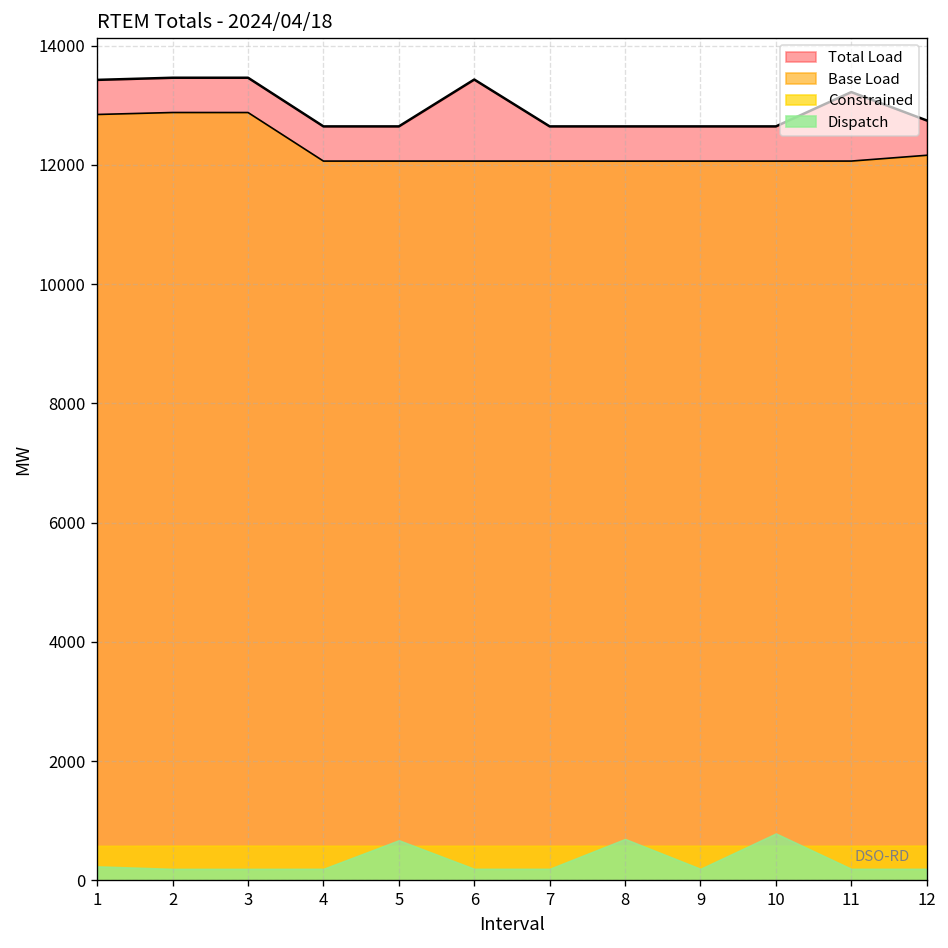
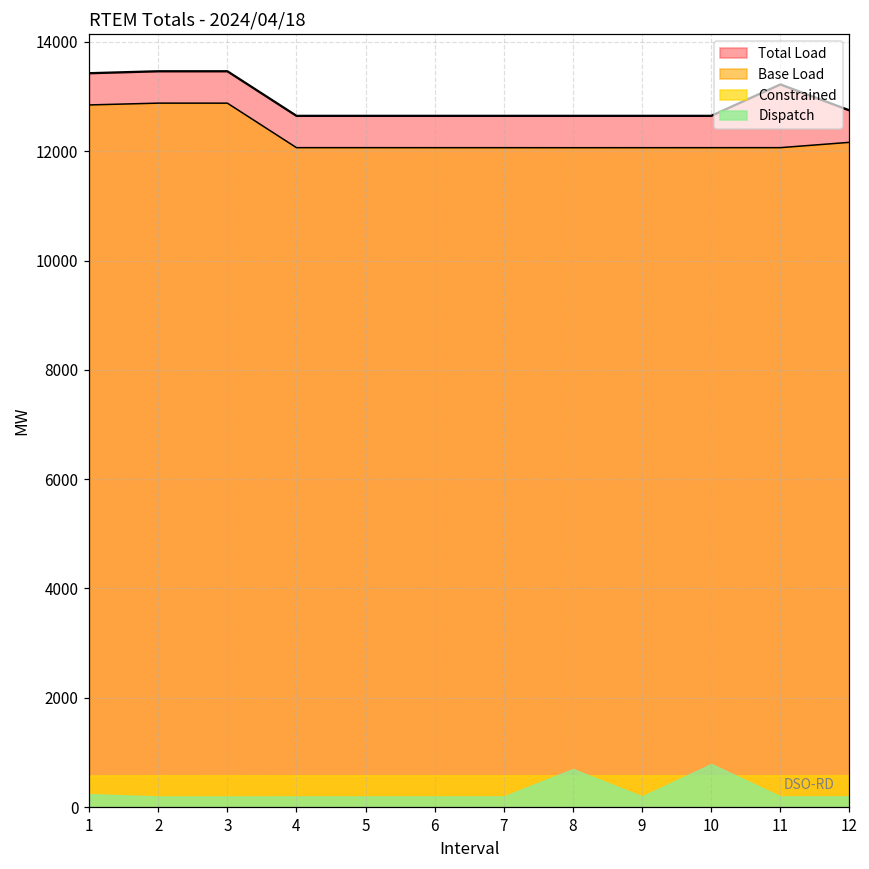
  {
    "Total Load": {
      "1": 13400,
      "2": 13500,
      "3": 13500,
      "4": 12600,
      "5": 12600,
-     "6": 13400,
+     "6": 12600,
      "7": 12600,
      "8": 12600,
      "9": 12600,
      "10": 12600,
      "12": 12700
    },
    "Dispatch": {
      "1": 200,
      "2": 200,
      "3": 200,
      "4": 200,
-     "5": 700,
+     "5": 200,
      "6": 200,
      "7": 200,
      "8": 700,
      "9": 200,
      "10": 800,
      "11": 200,
      "12": 200
    }
  }
